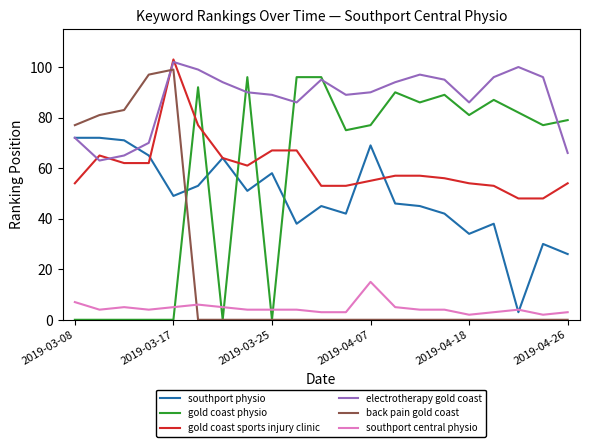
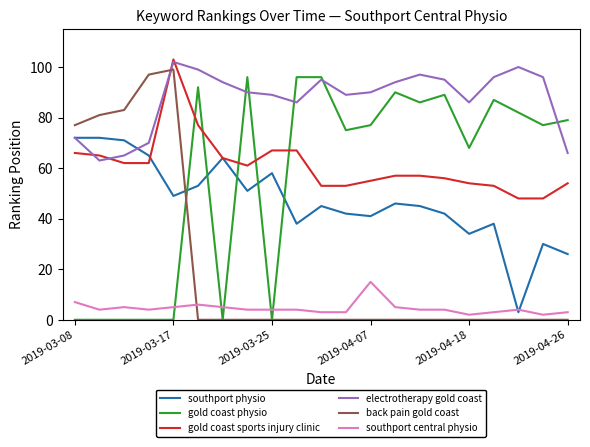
  {
    "southport physio": {
      "2019-03-17": 49,
      "2019-03-25": 58,
-     "2019-04-07": 69,
+     "2019-04-07": 41,
      "2019-04-18": 34,
      "2019-04-26": 26
    },
    "gold coast physio": {
      "2019-03-08": 0,
      "2019-03-17": 0,
      "2019-04-07": 77,
-     "2019-04-18": 81,
+     "2019-04-18": 68,
      "2019-04-26": 79
    },
    "gold coast sports injury clinic": {
-     "2019-03-08": 54,
+     "2019-03-08": 66,
      "2019-03-25": 67,
      "2019-04-07": 55,
      "2019-04-18": 54,
      "2019-04-26": 54
    },
    "electrotherapy gold coast": {
      "2019-03-25": 89,
      "2019-04-07": 90,
      "2019-04-18": 86,
      "2019-04-26": 66
    },
    "back pain gold coast": {
      "2019-03-08": 77,
      "2019-03-17": 99,
      "2019-04-07": 0,
      "2019-04-18": 0,
      "2019-04-26": 0
    },
    "southport central physio": {
      "2019-03-08": 7,
      "2019-03-17": 5,
      "2019-03-25": 4,
      "2019-04-07": 15,
      "2019-04-18": 2,
      "2019-04-26": 3
    }
  }
